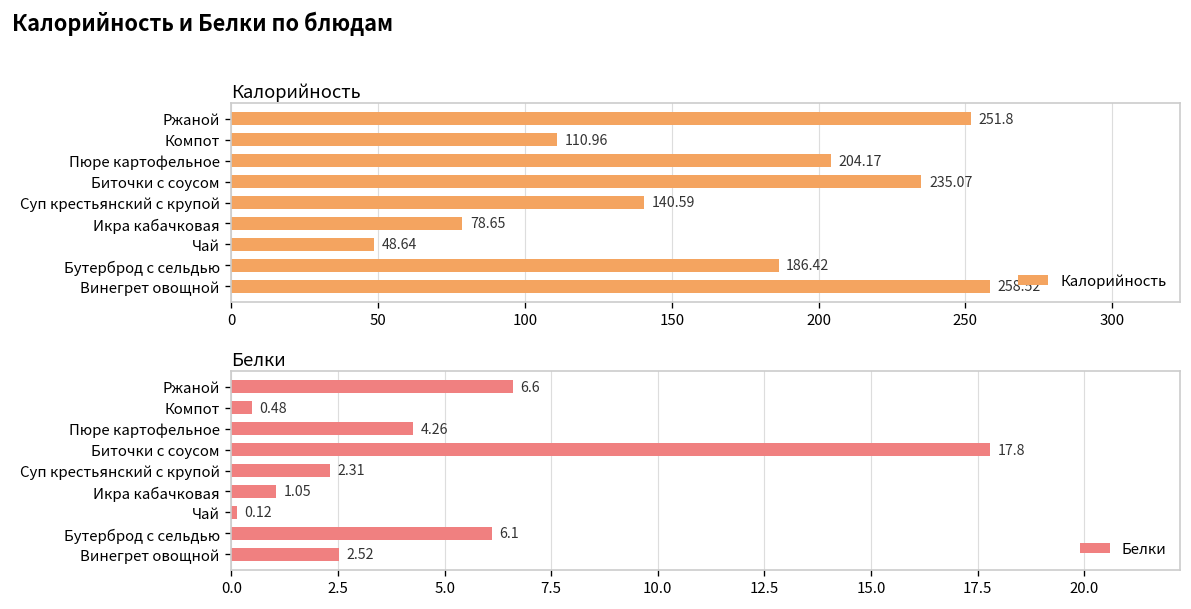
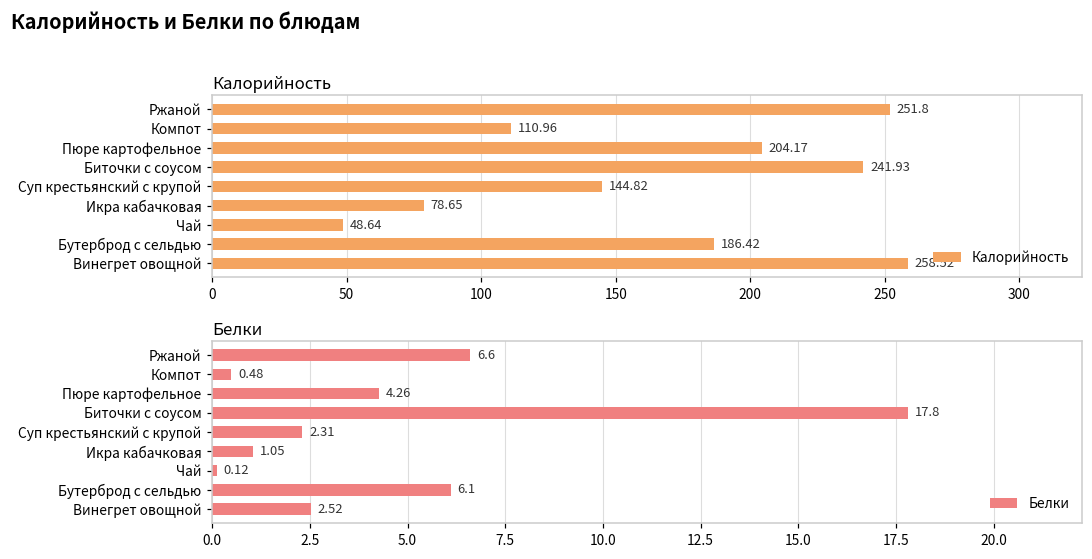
  {
    "Калорийность": {
      "Ржаной": 251.8,
      "Компот": 110.96,
      "Пюре картофельное": 204.17,
-     "Биточки с соусом": 235.07,
-     "Суп крестьянский с крупой": 140.59,
+     "Биточки с соусом": 241.93,
+     "Суп крестьянский с крупой": 144.82,
      "Икра кабачковая": 78.65,
      "Чай": 48.64,
      "Бутерброд с сельдью": 186.42,
      "Винегрет овощной": 258.52
    },
    "Белки": {
      "Ржаной": 6.6,
      "Компот": 0.48,
      "Пюре картофельное": 4.26,
      "Биточки с соусом": 17.8,
      "Суп крестьянский с крупой": 2.31,
      "Икра кабачковая": 1.05,
      "Чай": 0.12,
      "Бутерброд с сельдью": 6.1,
      "Винегрет овощной": 2.52
    }
  }
